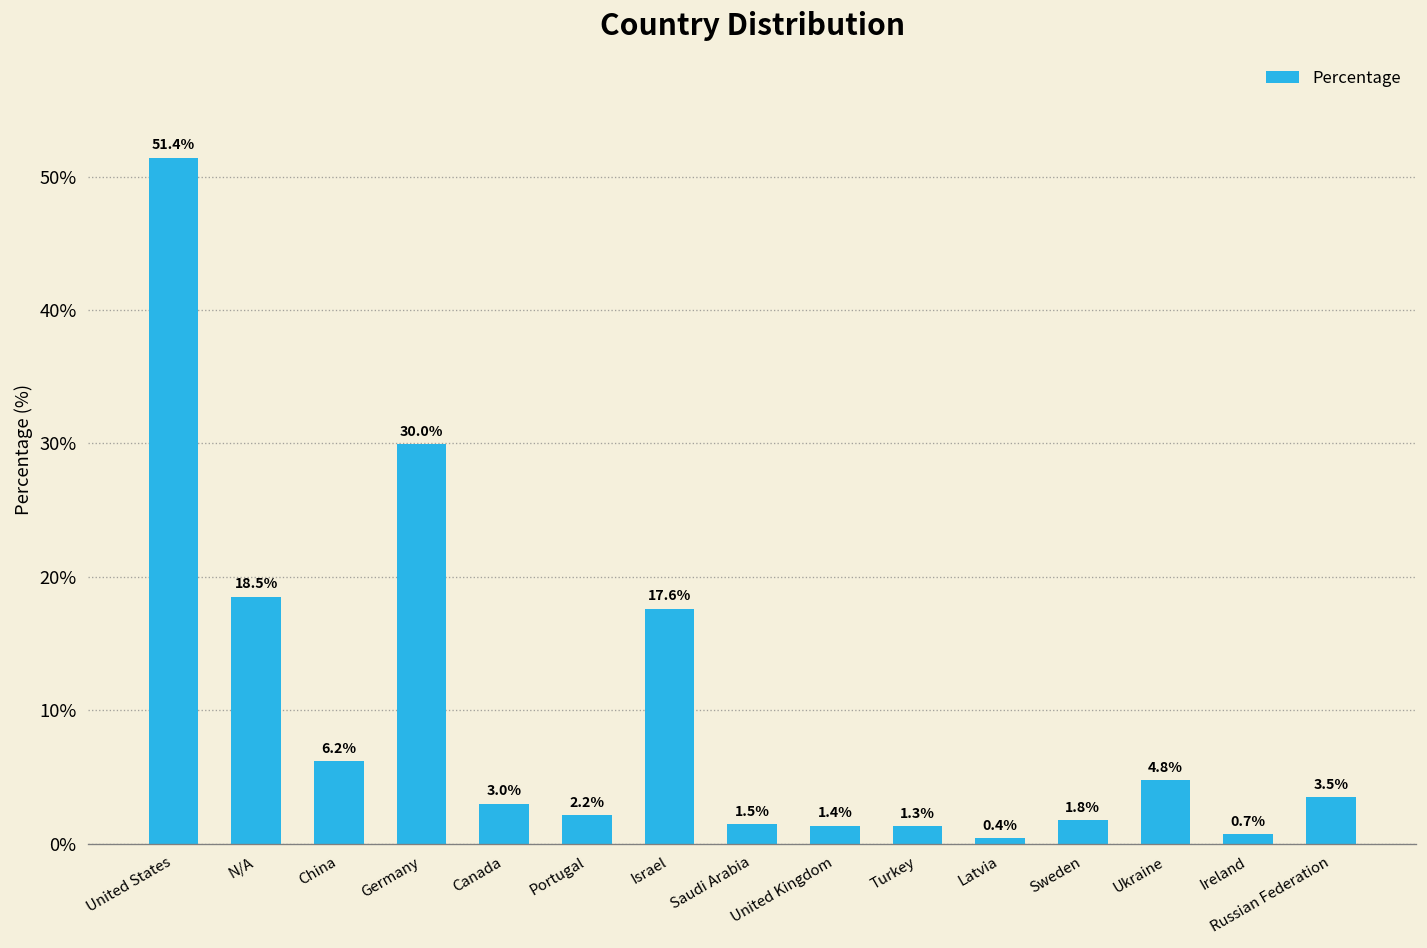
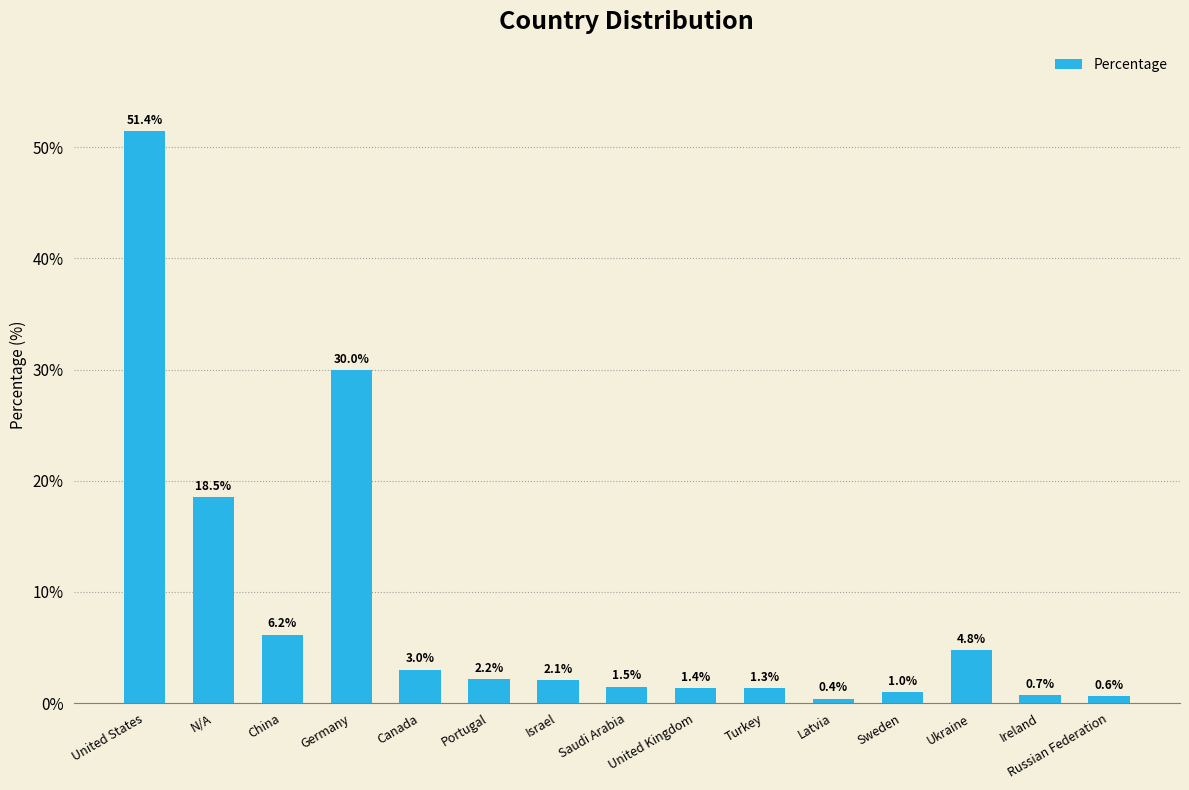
  {
    "United States": "51.4%",
    "N/A": "18.5%",
    "China": "6.2%",
    "Germany": "30.0%",
    "Canada": "3.0%",
    "Portugal": "2.2%",
-   "Israel": "17.6%",
+   "Israel": "2.1%",
    "Saudi Arabia": "1.5%",
    "United Kingdom": "1.4%",
    "Turkey": "1.3%",
    "Latvia": "0.4%",
-   "Sweden": "1.8%",
+   "Sweden": "1.0%",
    "Ukraine": "4.8%",
    "Ireland": "0.7%",
-   "Russian Federation": "3.5%"
+   "Russian Federation": "0.6%"
  }
